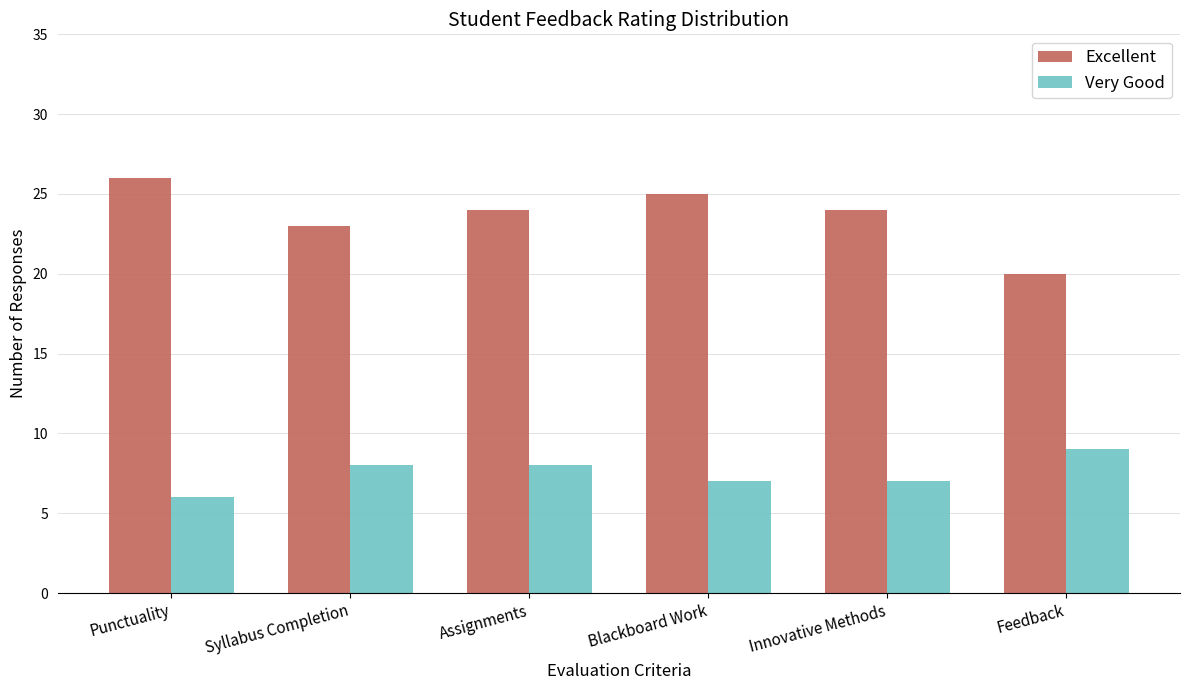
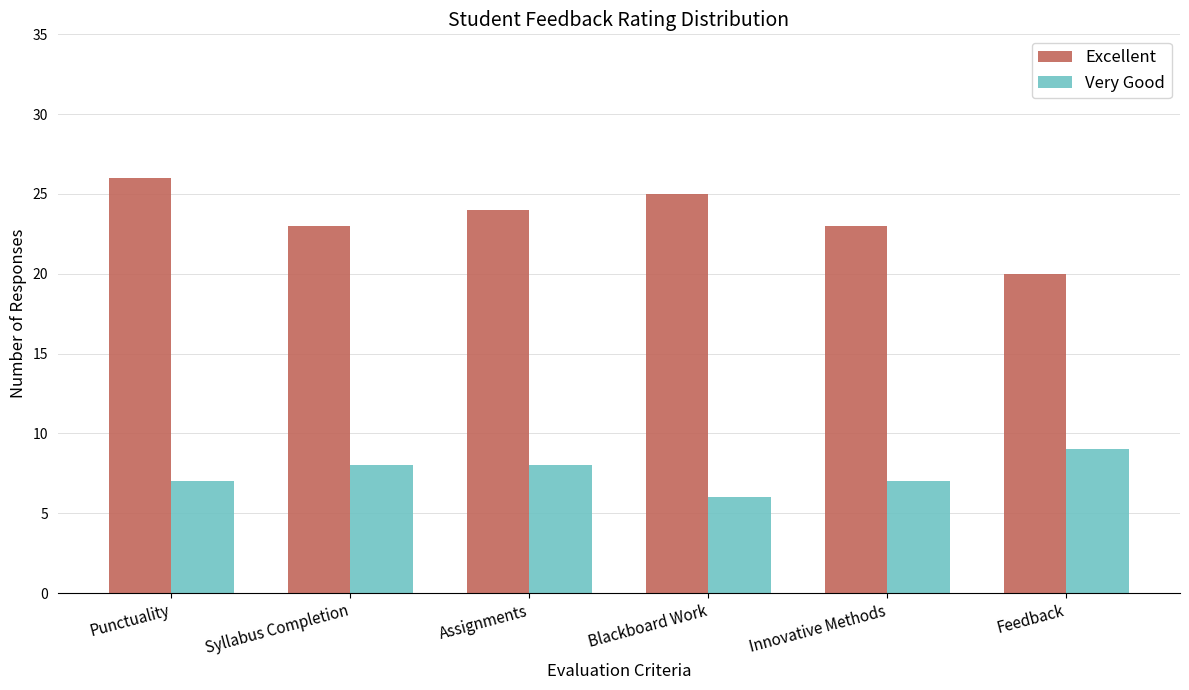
  {
    "Excellent": {
      "Punctuality": 26,
      "Syllabus Completion": 23,
      "Assignments": 24,
      "Blackboard Work": 25,
-     "Innovative Methods": 24,
+     "Innovative Methods": 23,
      "Feedback": 20
    },
    "Very Good": {
-     "Punctuality": 6,
+     "Punctuality": 7,
      "Syllabus Completion": 8,
      "Assignments": 8,
-     "Blackboard Work": 7,
+     "Blackboard Work": 6,
      "Innovative Methods": 7,
      "Feedback": 9
    }
  }
